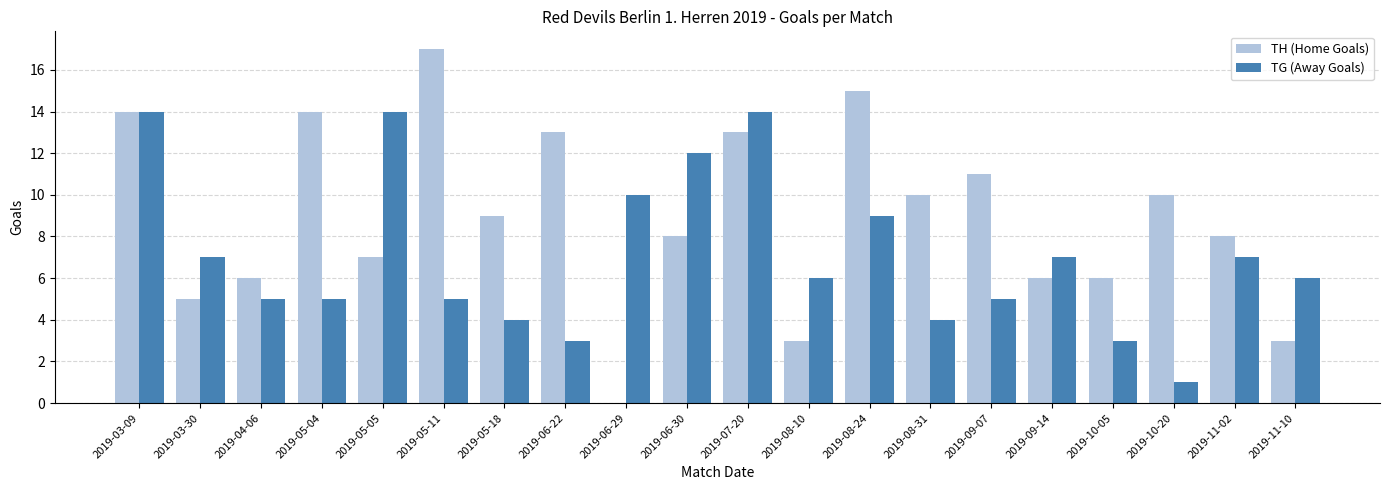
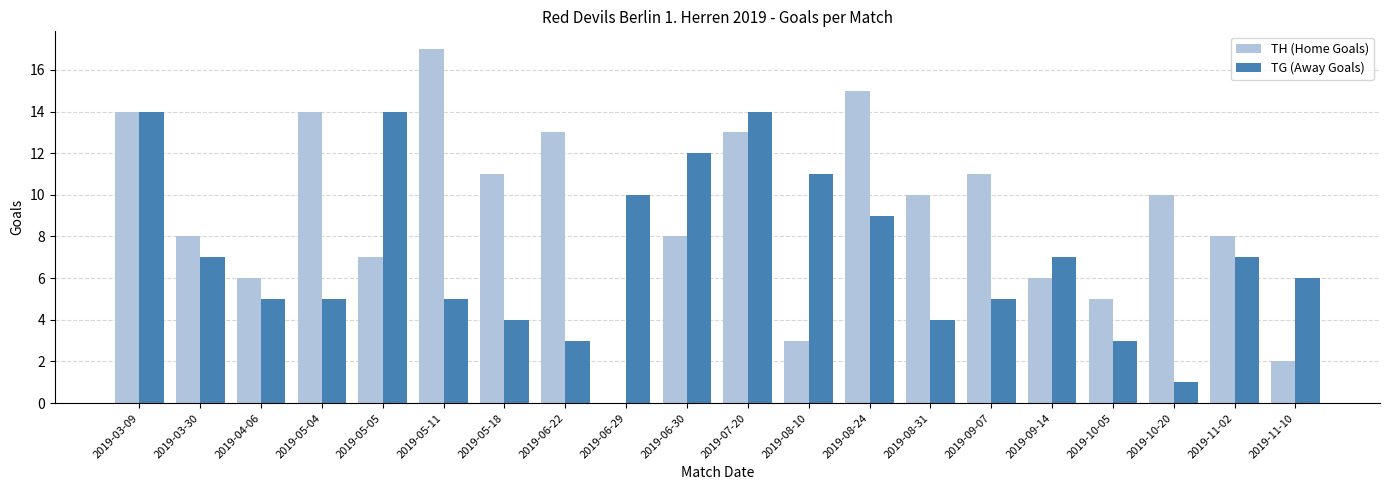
  {
    "TH (Home Goals)": {
      "2019-03-09": 14,
-     "2019-03-30": 5,
+     "2019-03-30": 8,
      "2019-04-06": 6,
      "2019-05-04": 14,
      "2019-05-05": 7,
      "2019-05-11": 17,
-     "2019-05-18": 9,
+     "2019-05-18": 11,
      "2019-06-22": 13,
      "2019-06-29": 0,
      "2019-06-30": 8,
      "2019-07-20": 13,
      "2019-08-10": 3,
      "2019-08-24": 15,
      "2019-08-31": 10,
      "2019-09-07": 11,
      "2019-09-14": 6,
-     "2019-10-05": 6,
+     "2019-10-05": 5,
      "2019-10-20": 10,
      "2019-11-02": 8,
-     "2019-11-10": 3
+     "2019-11-10": 2
    },
    "TG (Away Goals)": {
      "2019-03-09": 14,
      "2019-03-30": 7,
      "2019-04-06": 5,
      "2019-05-04": 5,
      "2019-05-05": 14,
      "2019-05-11": 5,
      "2019-05-18": 4,
      "2019-06-22": 3,
      "2019-06-29": 10,
      "2019-06-30": 12,
      "2019-07-20": 14,
-     "2019-08-10": 6,
+     "2019-08-10": 11,
      "2019-08-24": 9,
      "2019-08-31": 4,
      "2019-09-07": 5,
      "2019-09-14": 7,
      "2019-10-05": 3,
      "2019-10-20": 1,
      "2019-11-02": 7,
      "2019-11-10": 6
    }
  }
